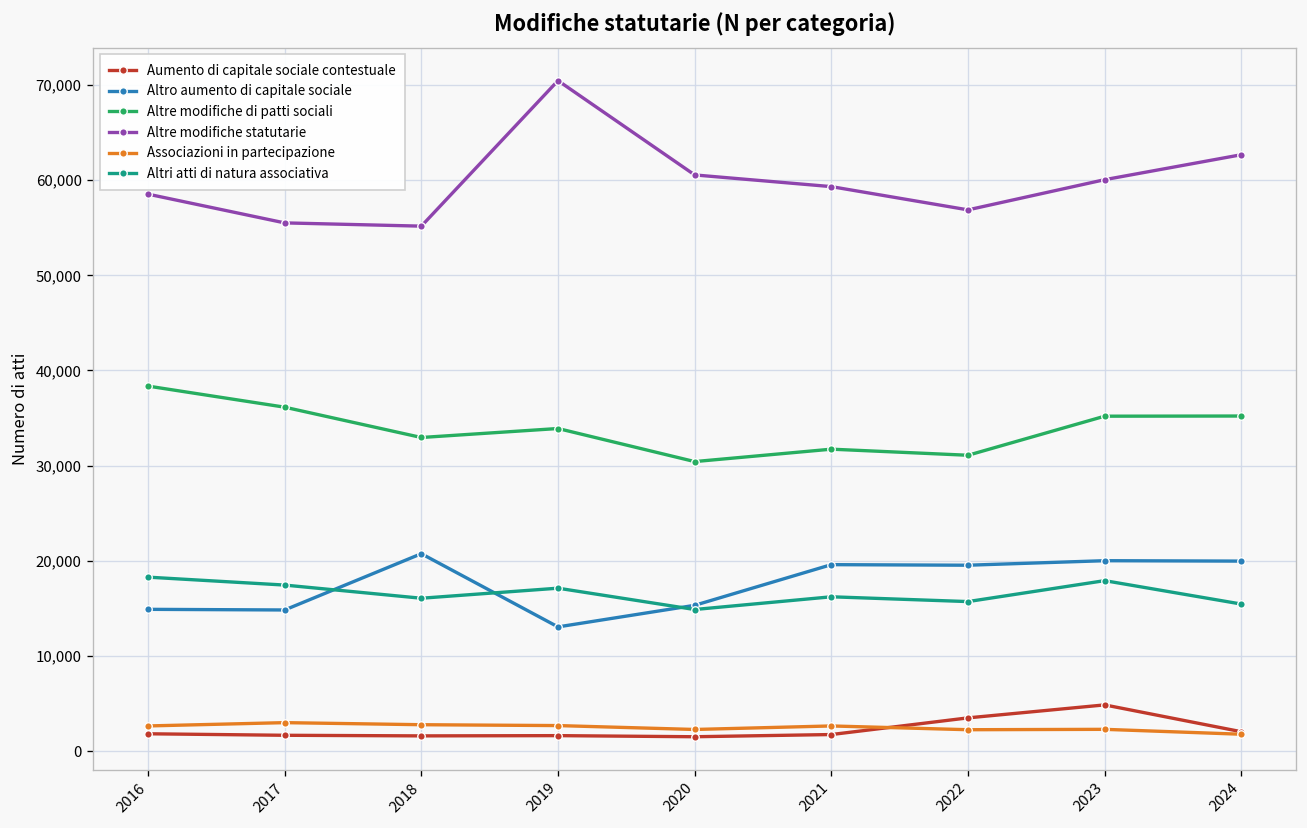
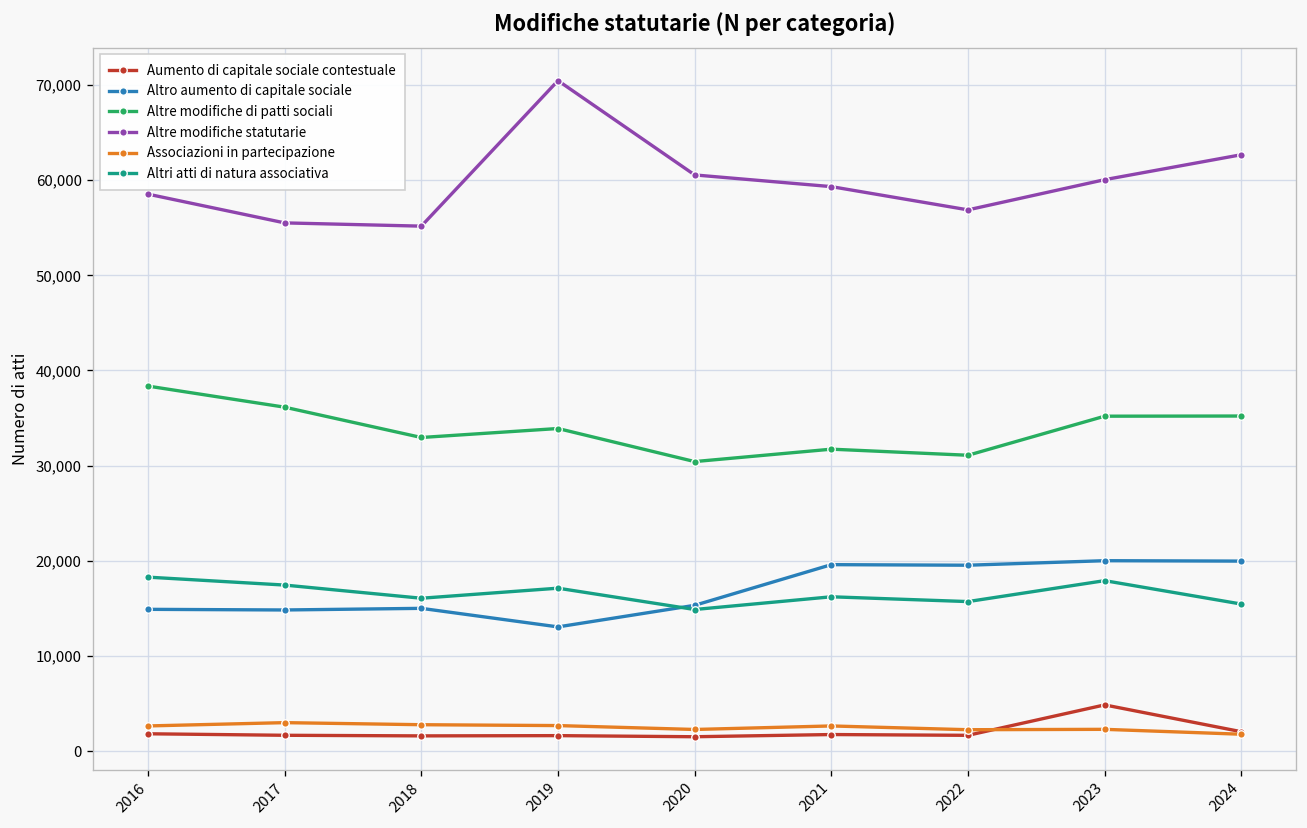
  {
    "Aumento di capitale sociale contestuale": {
      "2016": "2,000",
      "2017": "2,000",
      "2018": "2,000",
      "2019": "2,000",
      "2020": "2,000",
      "2021": "2,000",
-     "2022": "3,000",
+     "2022": "2,000",
      "2023": "5,000"
    },
    "Altro aumento di capitale sociale": {
      "2016": "15,000",
      "2017": "15,000",
-     "2018": "21,000",
+     "2018": "15,000",
      "2019": "13,000",
      "2020": "15,000",
      "2021": "20,000",
      "2022": "20,000",
      "2023": "20,000",
      "2024": "20,000"
    },
    "Altre modifiche statutarie": {
      "2016": "59,000",
      "2017": "56,000",
      "2018": "55,000",
      "2019": "70,000",
      "2020": "61,000",
      "2021": "59,000",
      "2022": "57,000",
      "2023": "60,000",
      "2024": "63,000"
    },
    "Associazioni in partecipazione": {
      "2016": "3,000",
      "2017": "3,000",
      "2018": "3,000",
      "2019": "3,000",
      "2020": "2,000",
      "2021": "3,000",
      "2022": "2,000",
      "2023": "2,000"
    }
  }
